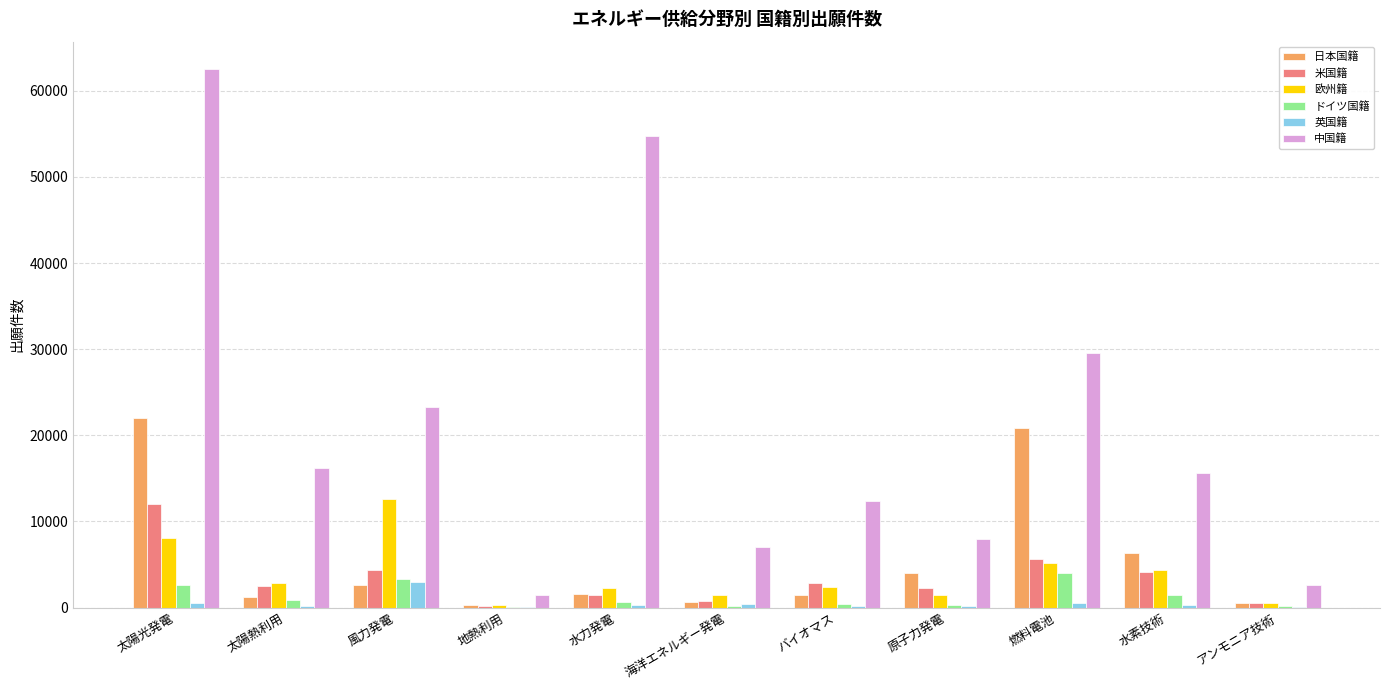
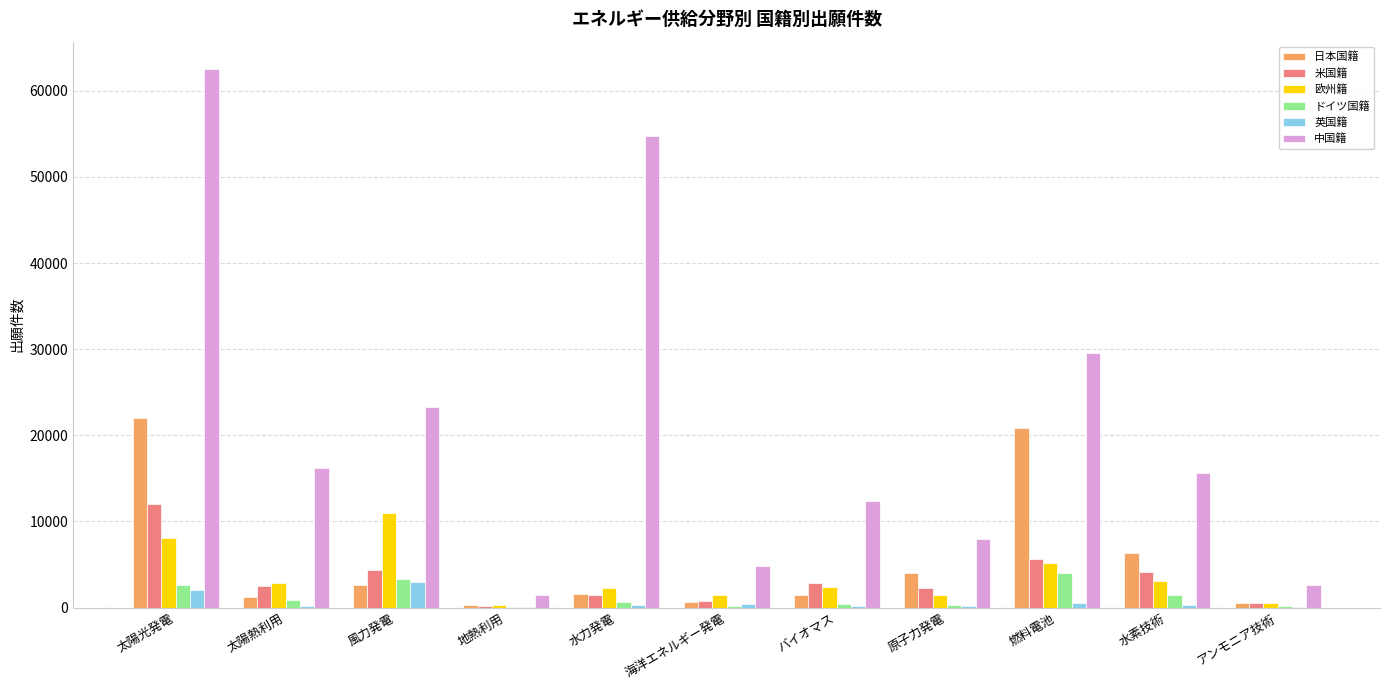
  {
    "欧州籍": {
      "太陽光発電": 8000,
      "太陽熱利用": 3000,
-     "風力発電": 13000,
+     "風力発電": 11000,
      "水力発電": 2000,
      "海洋エネルギー発電": 1000,
      "バイオマス": 2000,
      "原子力発電": 1000,
      "燃料電池": 5000,
-     "水素技術": 4000,
+     "水素技術": 3000,
      "アンモニア技術": 1000
    },
    "ドイツ国籍": {
      "太陽光発電": 3000,
      "太陽熱利用": 1000,
      "風力発電": 3000,
      "水力発電": 1000,
      "バイオマス": 0,
      "原子力発電": 0,
      "燃料電池": 4000,
      "水素技術": 1000
    },
    "英国籍": {
-     "太陽光発電": 1000,
+     "太陽光発電": 2000,
      "風力発電": 3000,
      "水力発電": 0,
      "海洋エネルギー発電": 0,
      "燃料電池": 1000,
      "水素技術": 0
    },
    "中国籍": {
      "太陽光発電": 63000,
      "太陽熱利用": 16000,
      "風力発電": 23000,
      "地熱利用": 2000,
      "水力発電": 55000,
-     "海洋エネルギー発電": 7000,
+     "海洋エネルギー発電": 5000,
      "バイオマス": 12000,
      "原子力発電": 8000,
      "燃料電池": 30000,
      "水素技術": 16000,
      "アンモニア技術": 3000
    }
  }
